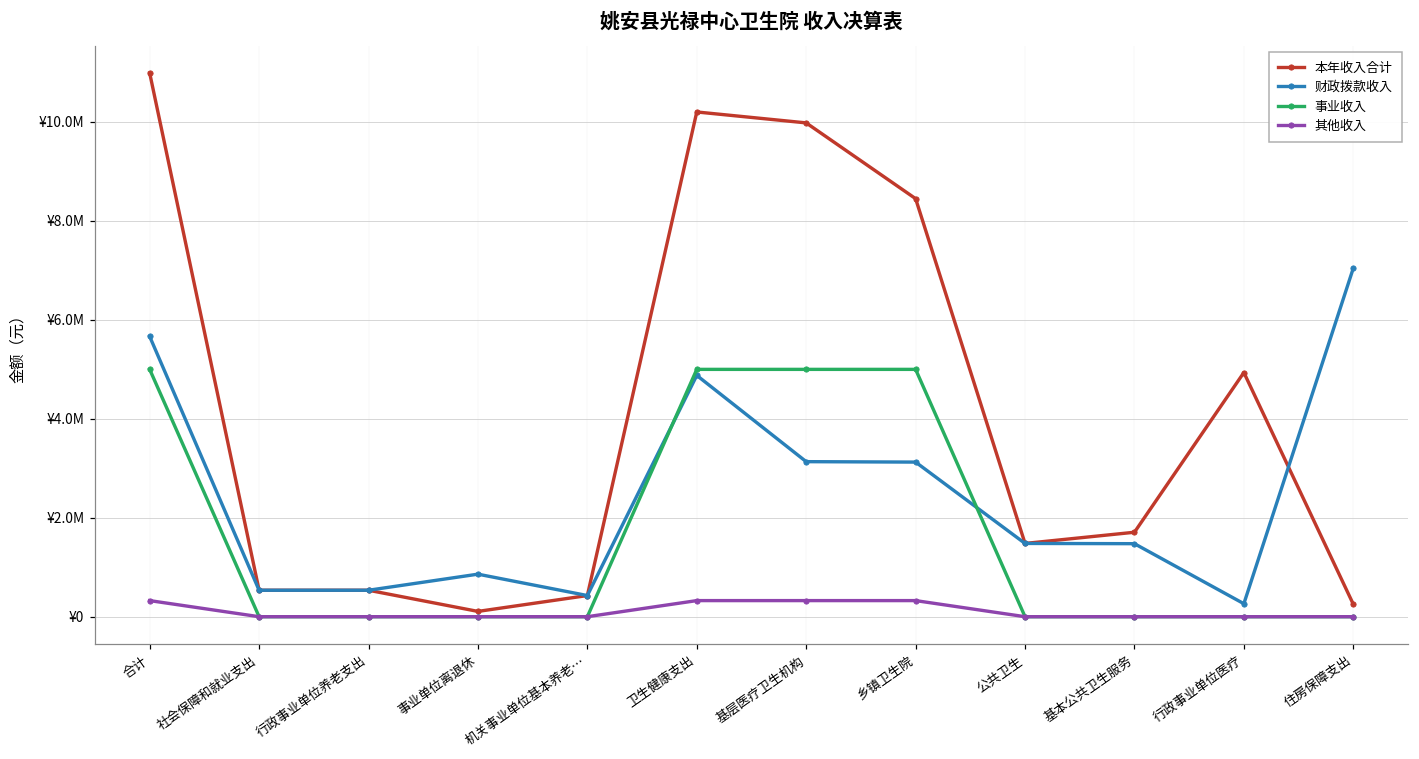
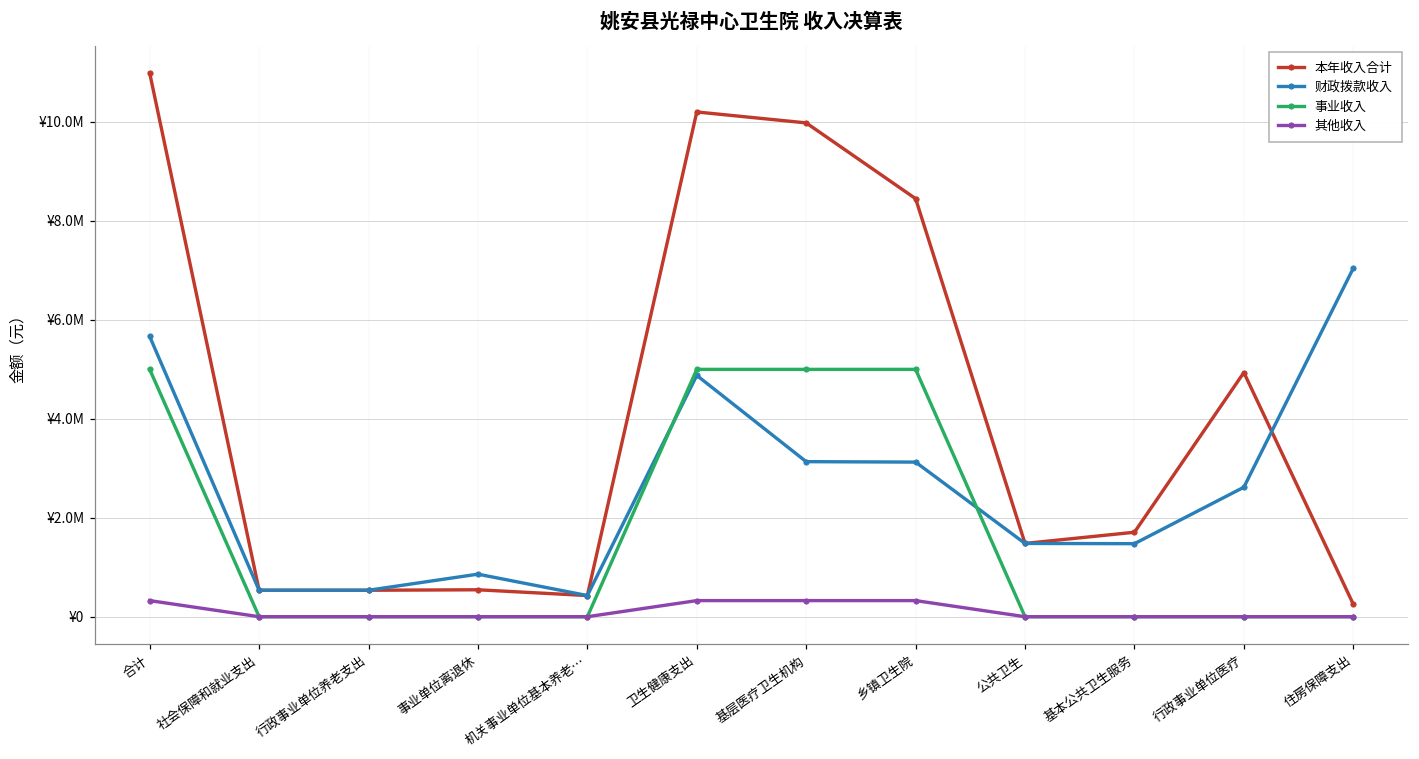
  {
    "本年收入合计": {
      "合计": "¥11000000",
-     "事业单位离退休": "¥100000",
+     "事业单位离退休": "¥500000",
      "卫生健康支出": "¥10200000",
      "基层医疗卫生机构": "¥10000000",
      "乡镇卫生院": "¥8400000",
      "基本公共卫生服务": "¥1700000",
      "行政事业单位医疗": "¥4900000",
      "住房保障支出": "¥300000"
    },
    "财政拨款收入": {
      "合计": "¥5700000",
      "事业单位离退休": "¥900000",
      "卫生健康支出": "¥4900000",
      "基层医疗卫生机构": "¥3100000",
      "乡镇卫生院": "¥3100000",
      "基本公共卫生服务": "¥1500000",
-     "行政事业单位医疗": "¥300000",
+     "行政事业单位医疗": "¥2600000",
      "住房保障支出": "¥7000000"
    },
    "事业收入": {
      "合计": "¥5000000",
      "卫生健康支出": "¥5000000",
      "基层医疗卫生机构": "¥5000000",
      "乡镇卫生院": "¥5000000"
    },
    "其他收入": {
      "合计": "¥300000",
      "卫生健康支出": "¥300000",
      "基层医疗卫生机构": "¥300000",
      "乡镇卫生院": "¥300000"
    }
  }
